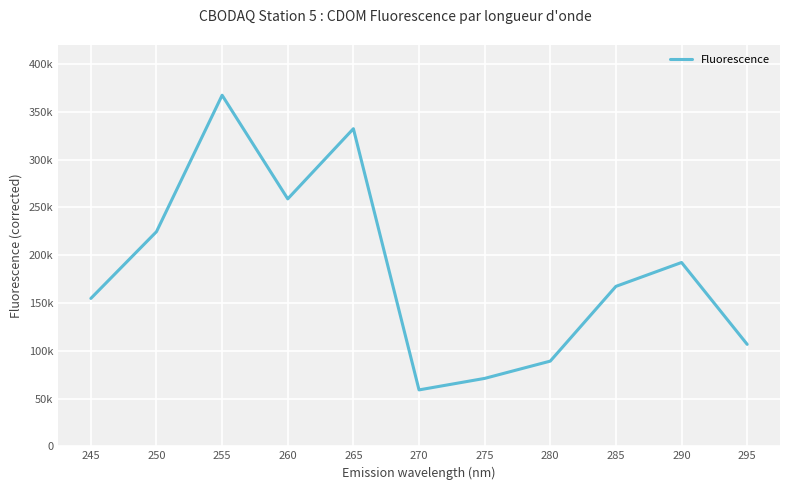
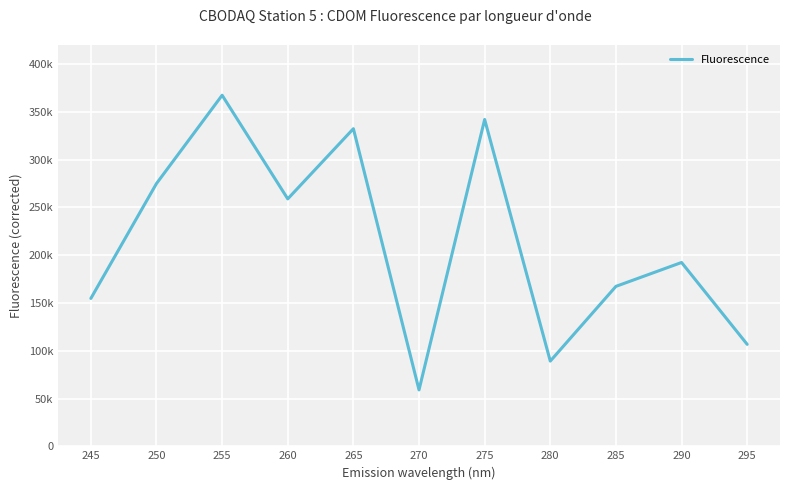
  {
    "245": 150000,
-   "250": 220000,
+   "250": 280000,
    "255": 370000,
    "260": 260000,
    "265": 330000,
    "270": 60000,
-   "275": 70000,
+   "275": 340000,
    "280": 90000,
    "285": 170000,
    "290": 190000,
    "295": 110000
  }
